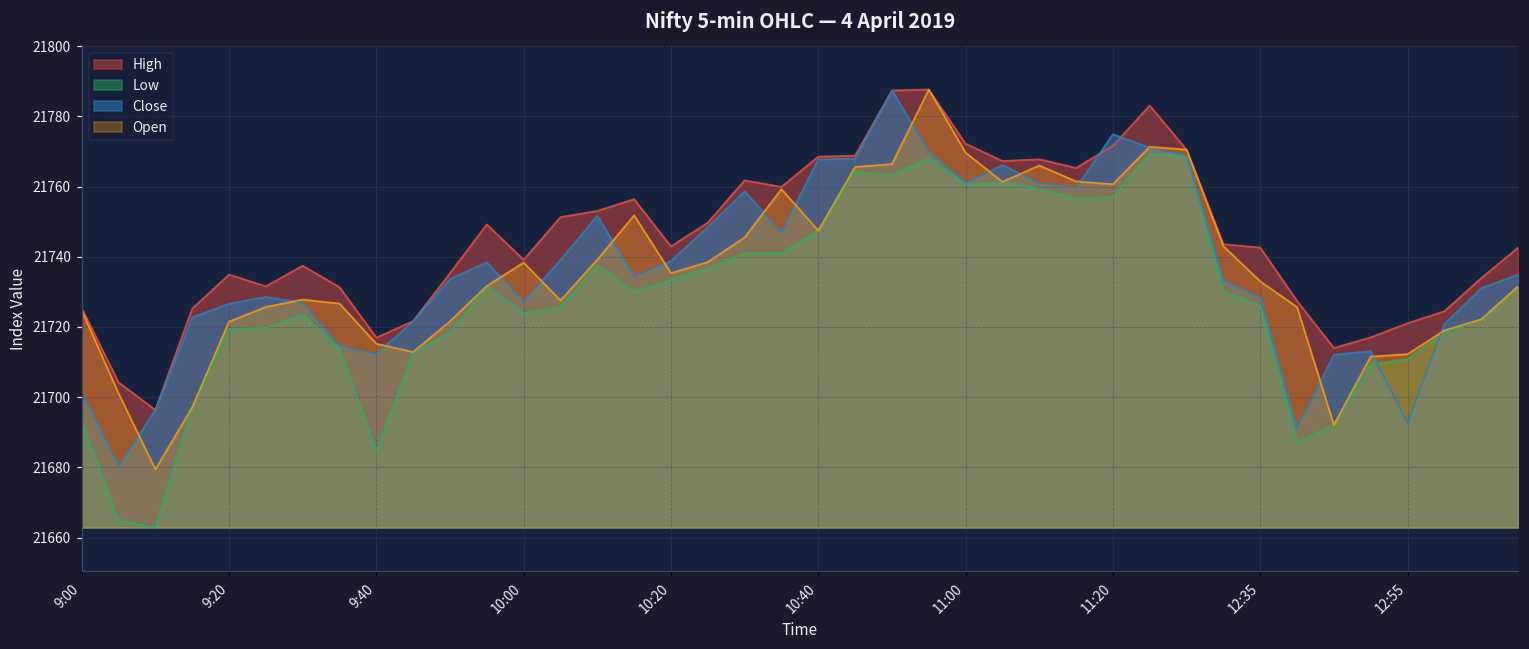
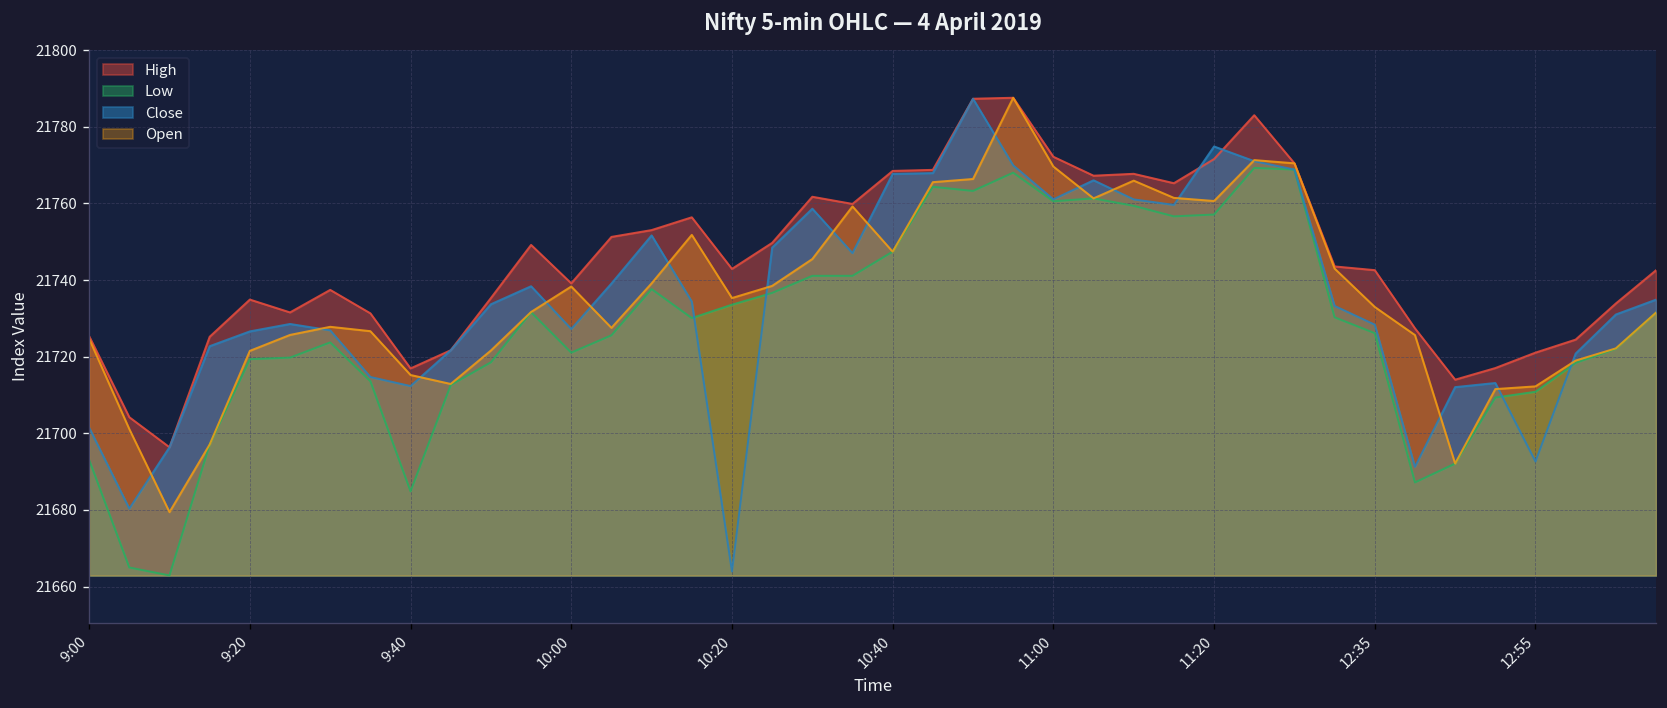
  {
    "Low": {
      "9:00": 21693,
      "9:20": 21719,
      "9:40": 21685,
-     "10:00": 21724,
+     "10:00": 21721,
      "10:20": 21734,
      "11:20": 21757,
      "12:35": 21726,
      "12:55": 21711
    },
    "Close": {
      "9:00": 21701,
      "9:20": 21727,
      "9:40": 21712,
      "10:00": 21727,
-     "10:20": 21739,
+     "10:20": 21664,
      "11:20": 21775,
      "12:35": 21728,
      "12:55": 21693
    }
  }
